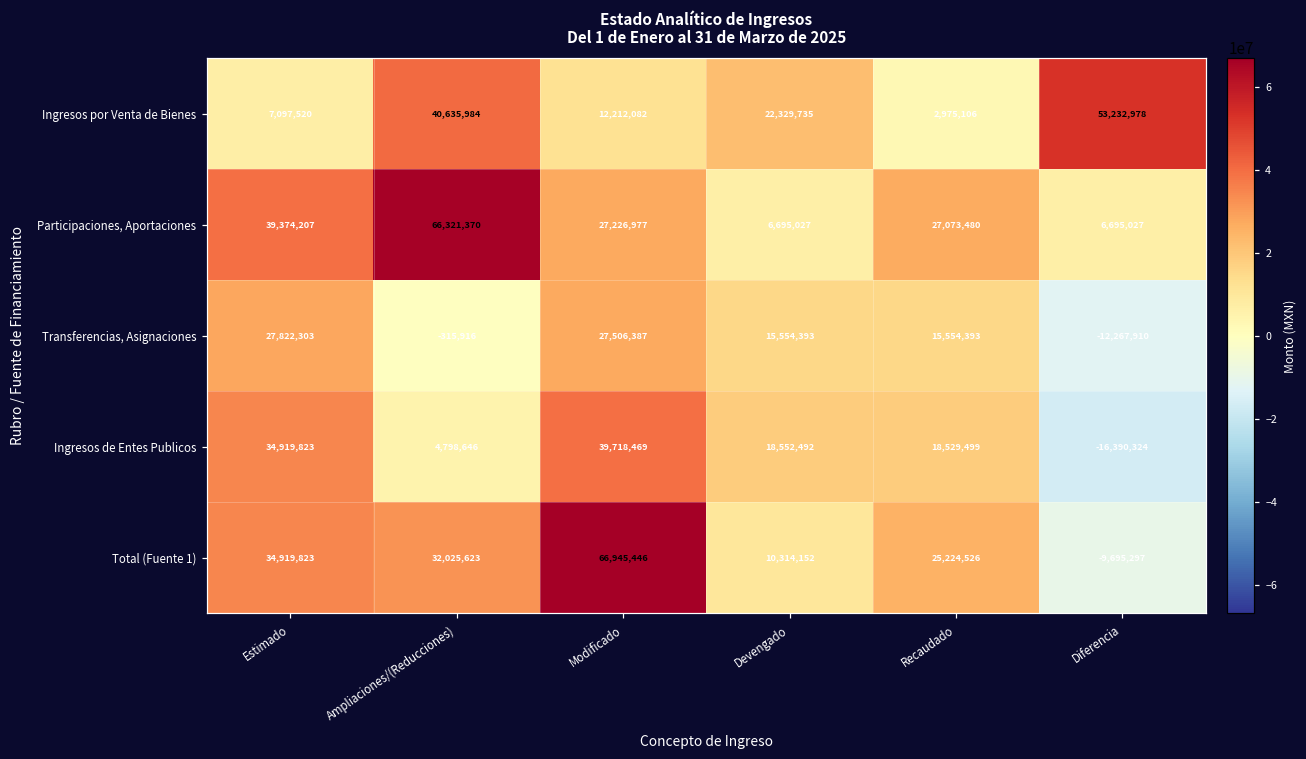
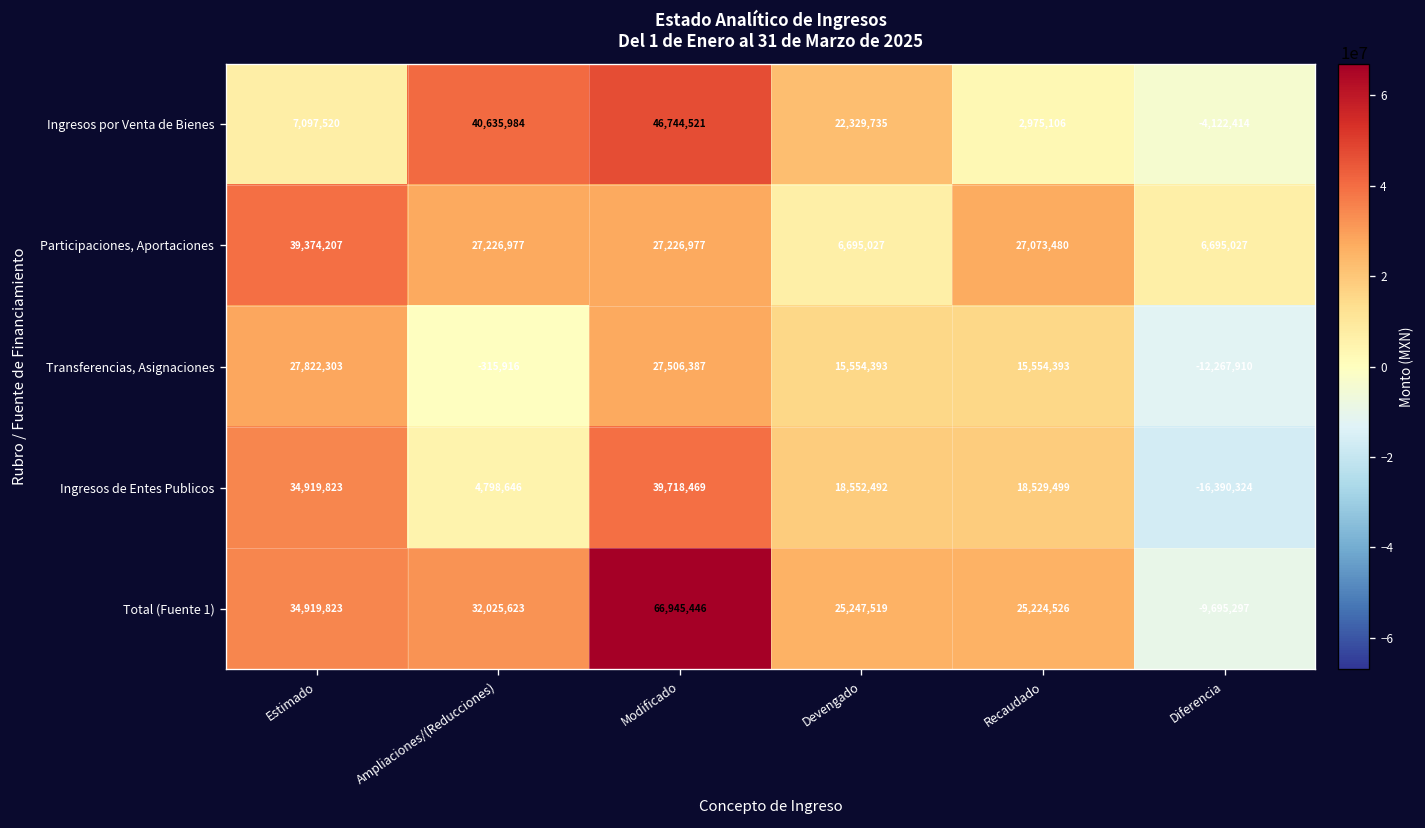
  {
    "Ingresos por Venta de Bienes": {
      "Estimado": "7,097,520",
      "Ampliaciones/(Reducciones)": "40,635,984",
-     "Modificado": "12,212,082",
+     "Modificado": "46,744,521",
      "Devengado": "22,329,735",
      "Recaudado": "2,975,106",
-     "Diferencia": "53,232,978"
+     "Diferencia": "-4,122,414"
    },
    "Participaciones, Aportaciones": {
      "Estimado": "39,374,207",
-     "Ampliaciones/(Reducciones)": "66,321,370",
+     "Ampliaciones/(Reducciones)": "27,226,977",
      "Modificado": "27,226,977",
      "Devengado": "6,695,027",
      "Recaudado": "27,073,480",
      "Diferencia": "6,695,027"
    },
    "Transferencias, Asignaciones": {
      "Estimado": "27,822,303",
      "Ampliaciones/(Reducciones)": "-315,916",
      "Modificado": "27,506,387",
      "Devengado": "15,554,393",
      "Recaudado": "15,554,393"
    },
    "Ingresos de Entes Publicos": {
      "Estimado": "34,919,823",
      "Ampliaciones/(Reducciones)": "4,798,646",
      "Modificado": "39,718,469",
      "Devengado": "18,552,492",
      "Recaudado": "18,529,499"
    },
    "Total (Fuente 1)": {
      "Estimado": "34,919,823",
      "Ampliaciones/(Reducciones)": "32,025,623",
      "Modificado": "66,945,446",
-     "Devengado": "10,314,152",
+     "Devengado": "25,247,519",
      "Recaudado": "25,224,526"
    }
  }
